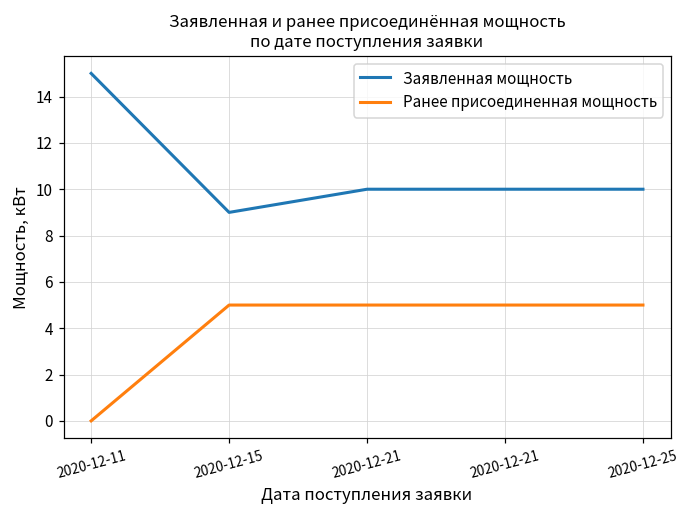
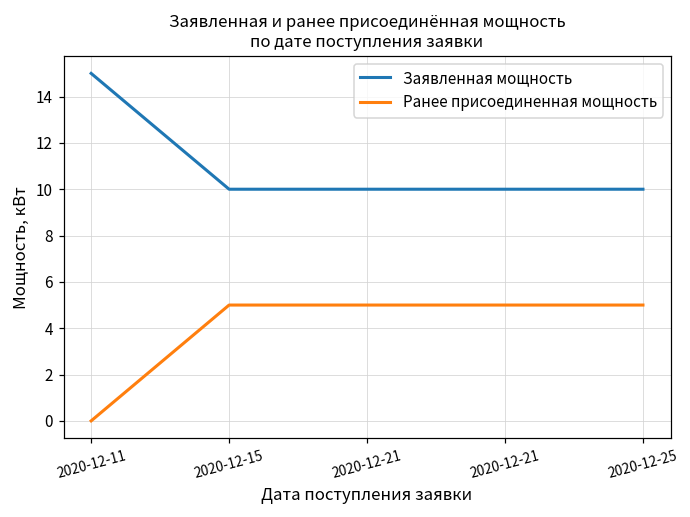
  {
    "Заявленная мощность": {
      "2020-12-11": 15,
-     "2020-12-15": 9,
+     "2020-12-15": 10,
      "2020-12-25": 10
    },
    "Ранее присоединенная мощность": {
      "2020-12-11": 0,
      "2020-12-15": 5,
      "2020-12-25": 5
    }
  }
